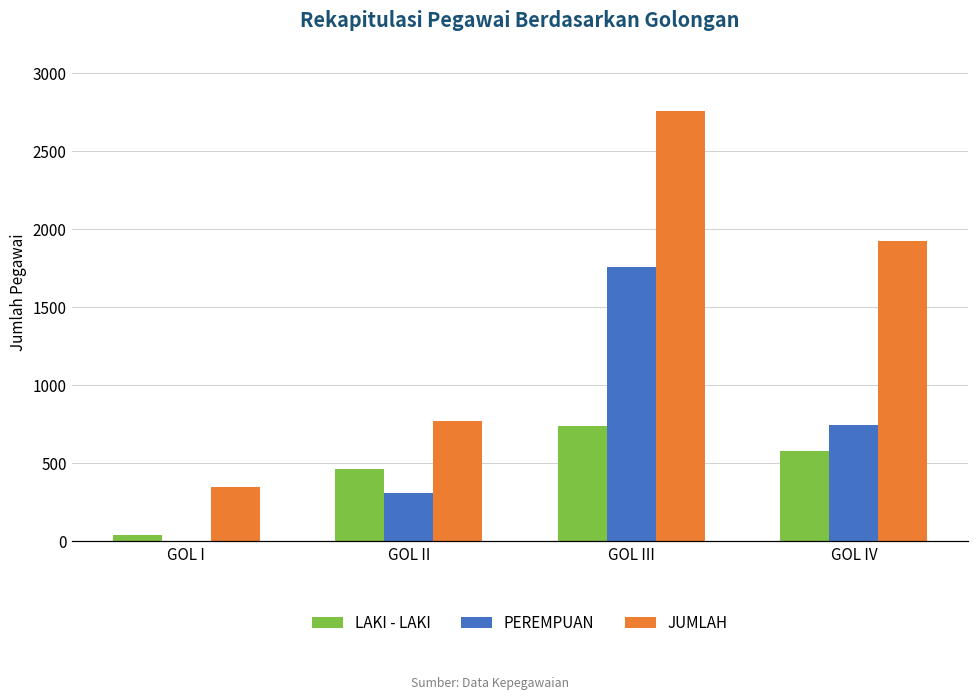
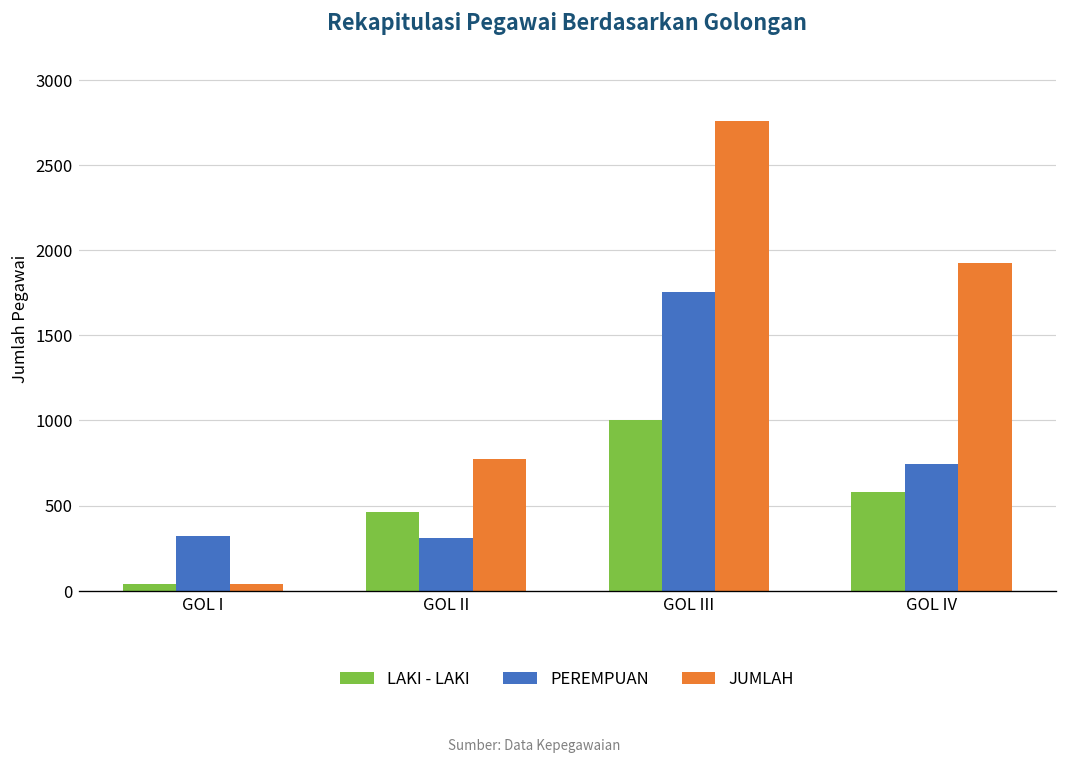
  {
    "LAKI - LAKI": {
      "GOL I": 40,
      "GOL II": 460,
-     "GOL III": 740,
+     "GOL III": 1000,
      "GOL IV": 580
    },
    "PEREMPUAN": {
-     "GOL I": 0,
+     "GOL I": 320,
      "GOL II": 310,
      "GOL III": 1760,
      "GOL IV": 740
    },
    "JUMLAH": {
-     "GOL I": 340,
+     "GOL I": 40,
      "GOL II": 770,
      "GOL III": 2760,
      "GOL IV": 1930
    }
  }
